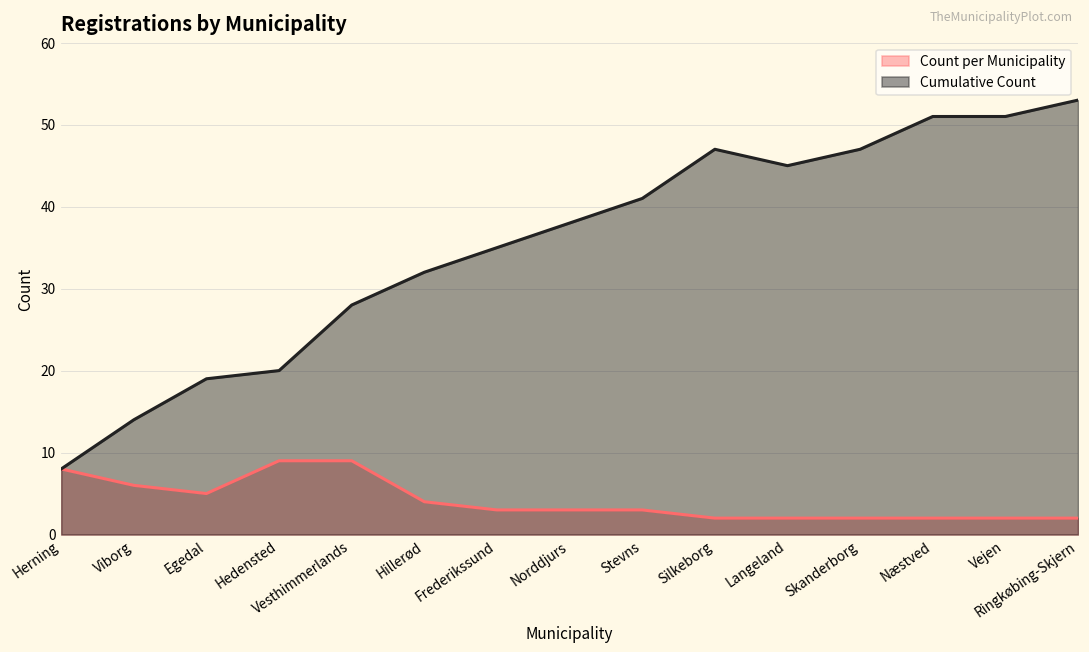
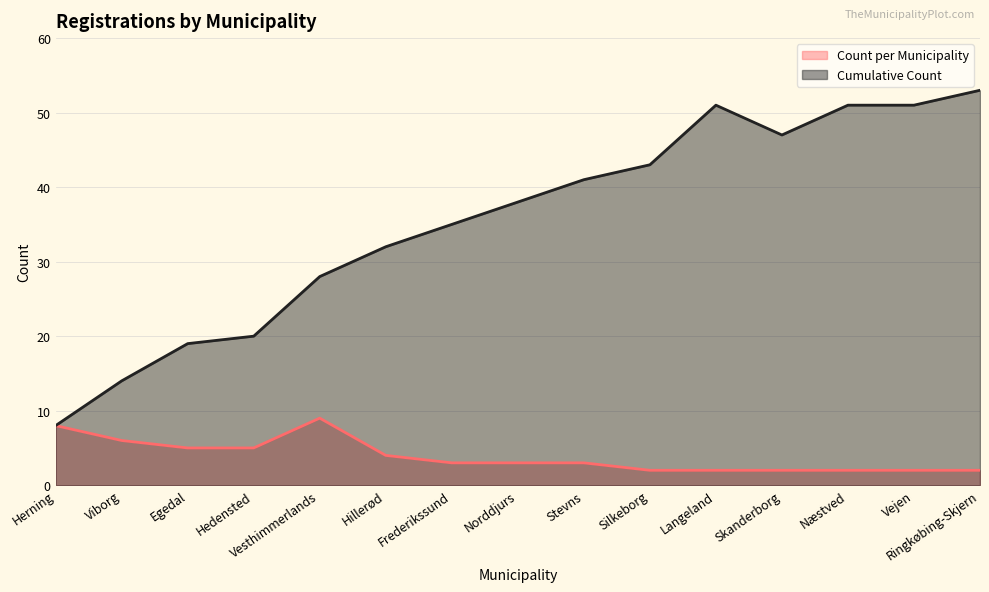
  {
    "Count per Municipality": {
      "Viborg": 6,
      "Egedal": 5,
-     "Hedensted": 9,
+     "Hedensted": 5,
      "Vesthimmerlands": 9,
      "Hillerød": 4,
      "Frederikssund": 3,
      "Norddjurs": 3,
      "Stevns": 3,
      "Silkeborg": 2,
      "Langeland": 2,
      "Skanderborg": 2,
      "Næstved": 2,
      "Vejen": 2,
      "Ringkøbing-Skjern": 2
    },
    "Cumulative Count": {
      "Viborg": 14,
      "Egedal": 19,
      "Hedensted": 20,
      "Vesthimmerlands": 28,
      "Hillerød": 32,
      "Frederikssund": 35,
      "Norddjurs": 38,
      "Stevns": 41,
-     "Silkeborg": 47,
-     "Langeland": 45,
+     "Silkeborg": 43,
+     "Langeland": 51,
      "Skanderborg": 47,
      "Næstved": 51,
      "Vejen": 51,
      "Ringkøbing-Skjern": 53
    }
  }
